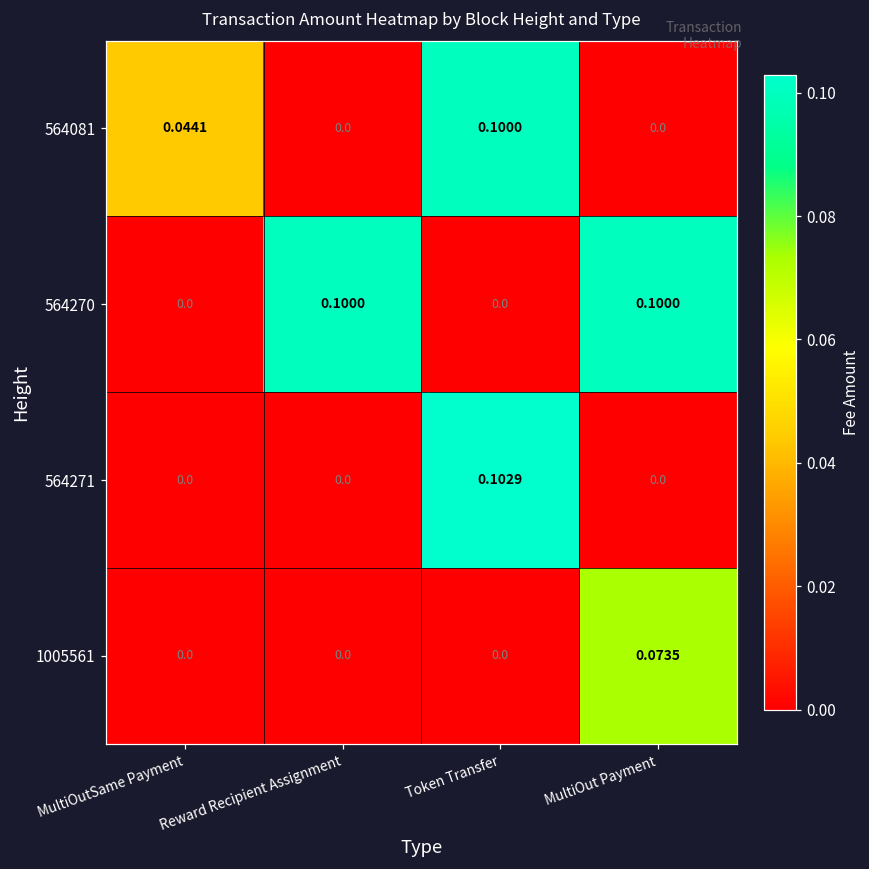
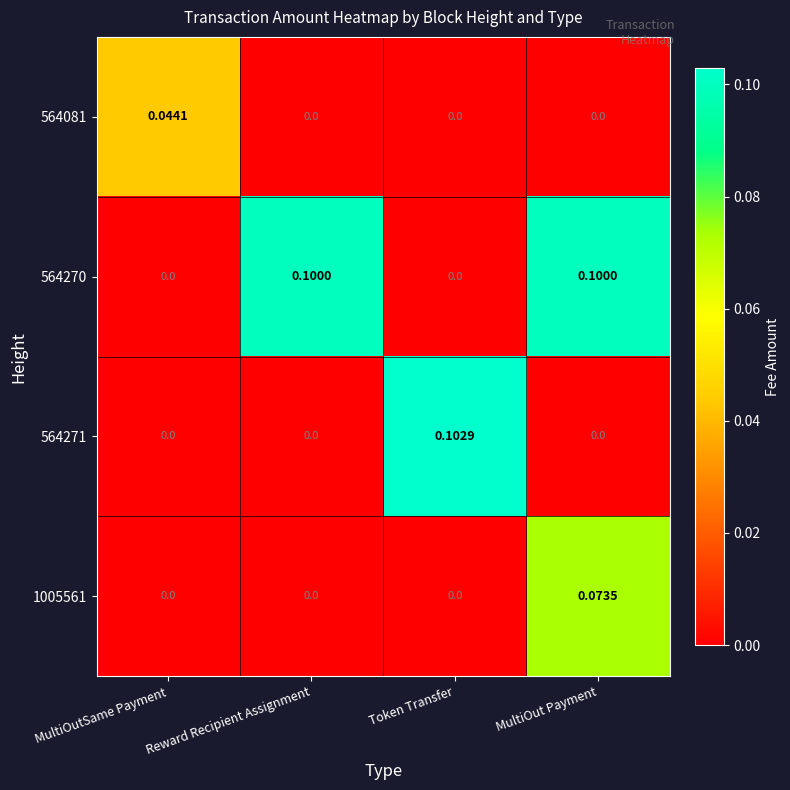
  {
    "564081": {
      "MultiOutSame Payment": 0.0441,
      "Reward Recipient Assignment": 0.0,
-     "Token Transfer": 0.1000,
+     "Token Transfer": 0.0,
      "MultiOut Payment": 0.0
    },
    "564270": {
      "MultiOutSame Payment": 0.0,
      "Reward Recipient Assignment": 0.1000,
      "Token Transfer": 0.0,
      "MultiOut Payment": 0.1000
    },
    "564271": {
      "MultiOutSame Payment": 0.0,
      "Reward Recipient Assignment": 0.0,
      "Token Transfer": 0.1029,
      "MultiOut Payment": 0.0
    },
    "1005561": {
      "MultiOutSame Payment": 0.0,
      "Reward Recipient Assignment": 0.0,
      "Token Transfer": 0.0,
      "MultiOut Payment": 0.0735
    }
  }
